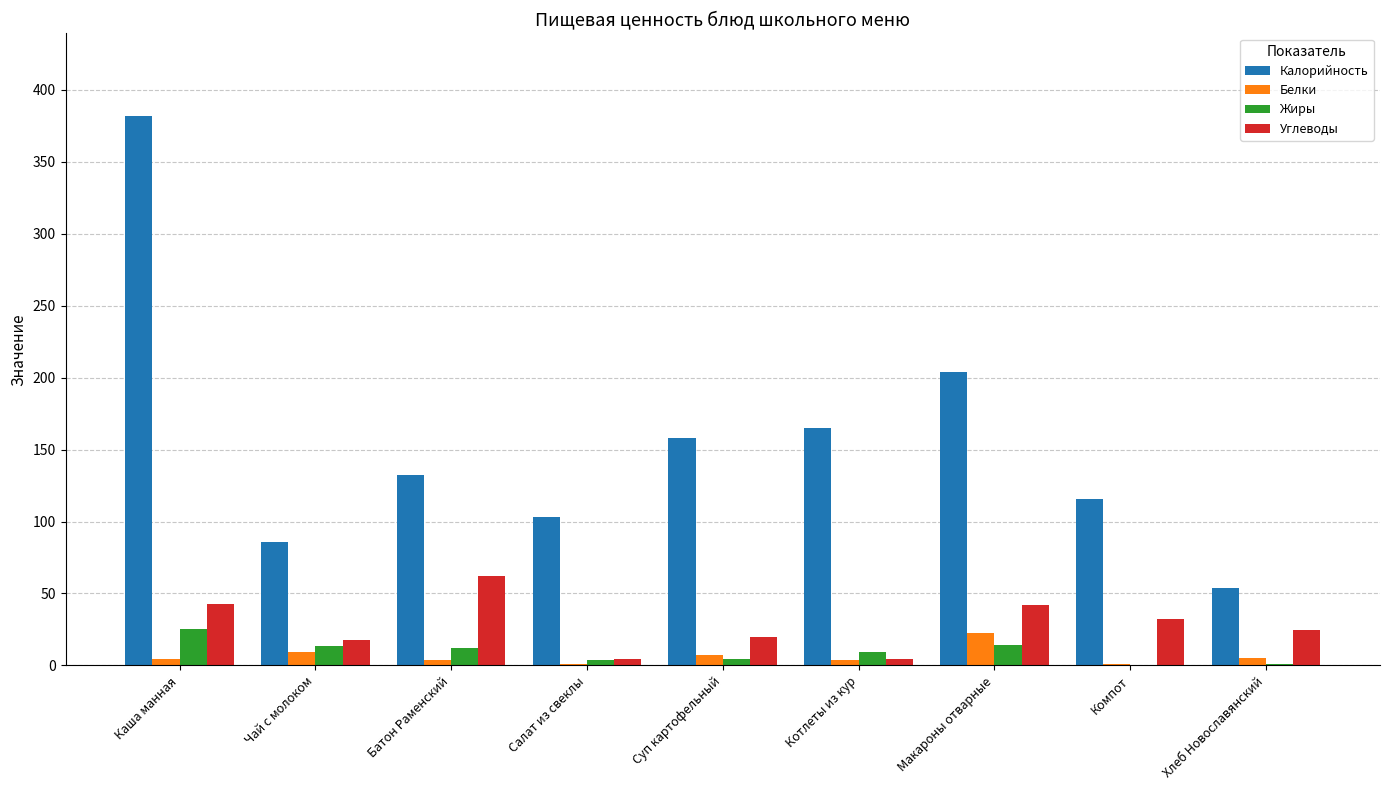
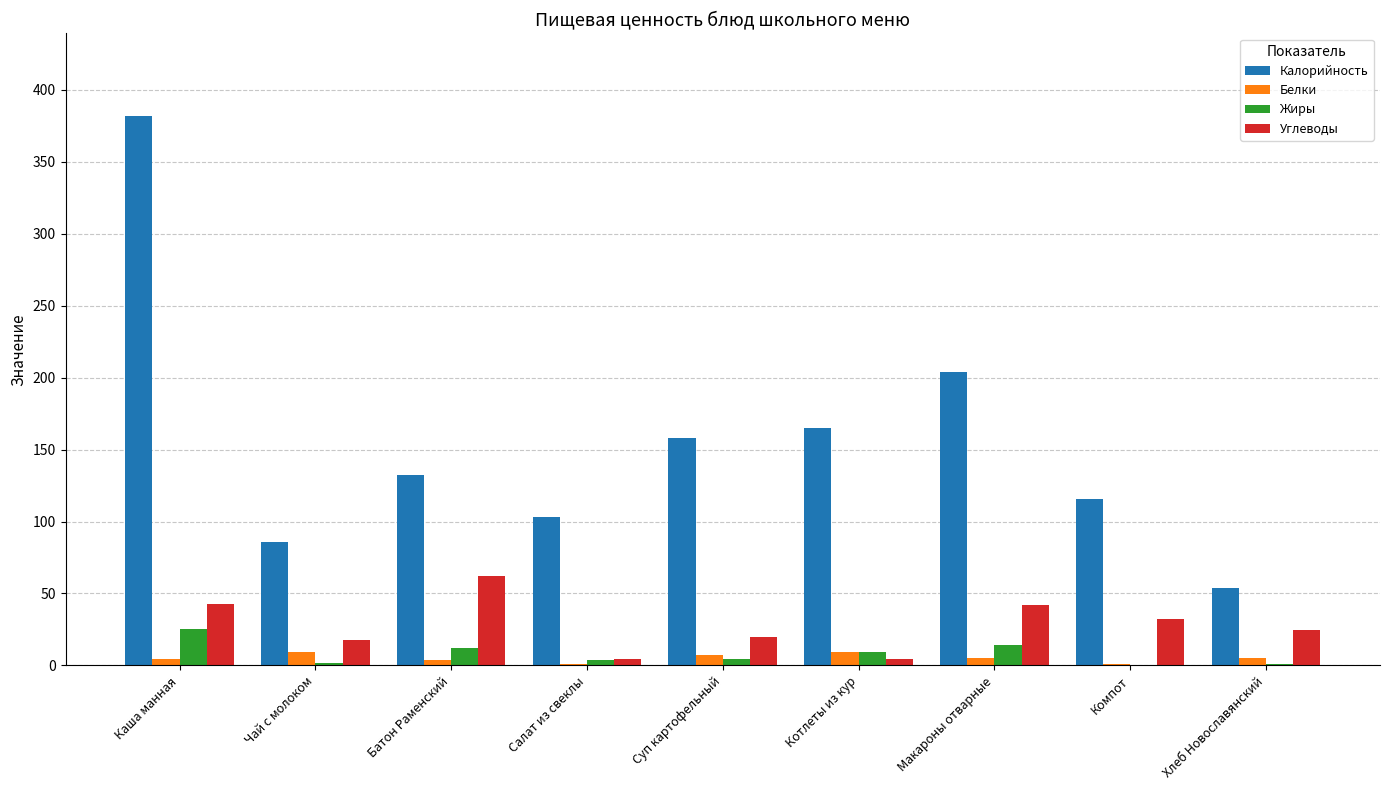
  {
    "Калорийность": {
      "Каша манная": 382,
      "Чай с молоком": 86,
      "Батон Раменский": 133,
      "Салат из свеклы": 103,
      "Суп картофельный": 158,
      "Котлеты из кур": 165,
      "Макароны отварные": 204,
      "Компот": 116,
      "Хлеб Новославянский": 54
    },
    "Белки": {
      "Каша манная": 5,
      "Чай с молоком": 9,
      "Батон Раменский": 4,
      "Суп картофельный": 7,
-     "Котлеты из кур": 4,
-     "Макароны отварные": 23,
+     "Котлеты из кур": 9,
+     "Макароны отварные": 6,
      "Хлеб Новославянский": 5
    },
    "Жиры": {
      "Каша манная": 25,
-     "Чай с молоком": 14,
+     "Чай с молоком": 2,
      "Батон Раменский": 12,
      "Салат из свеклы": 4,
      "Суп картофельный": 5,
      "Котлеты из кур": 10,
      "Макароны отварные": 14
    },
    "Углеводы": {
      "Каша манная": 43,
      "Чай с молоком": 17,
      "Батон Раменский": 62,
      "Салат из свеклы": 5,
      "Суп картофельный": 20,
      "Котлеты из кур": 5,
      "Макароны отварные": 42,
      "Компот": 32,
      "Хлеб Новославянский": 25
    }
  }
